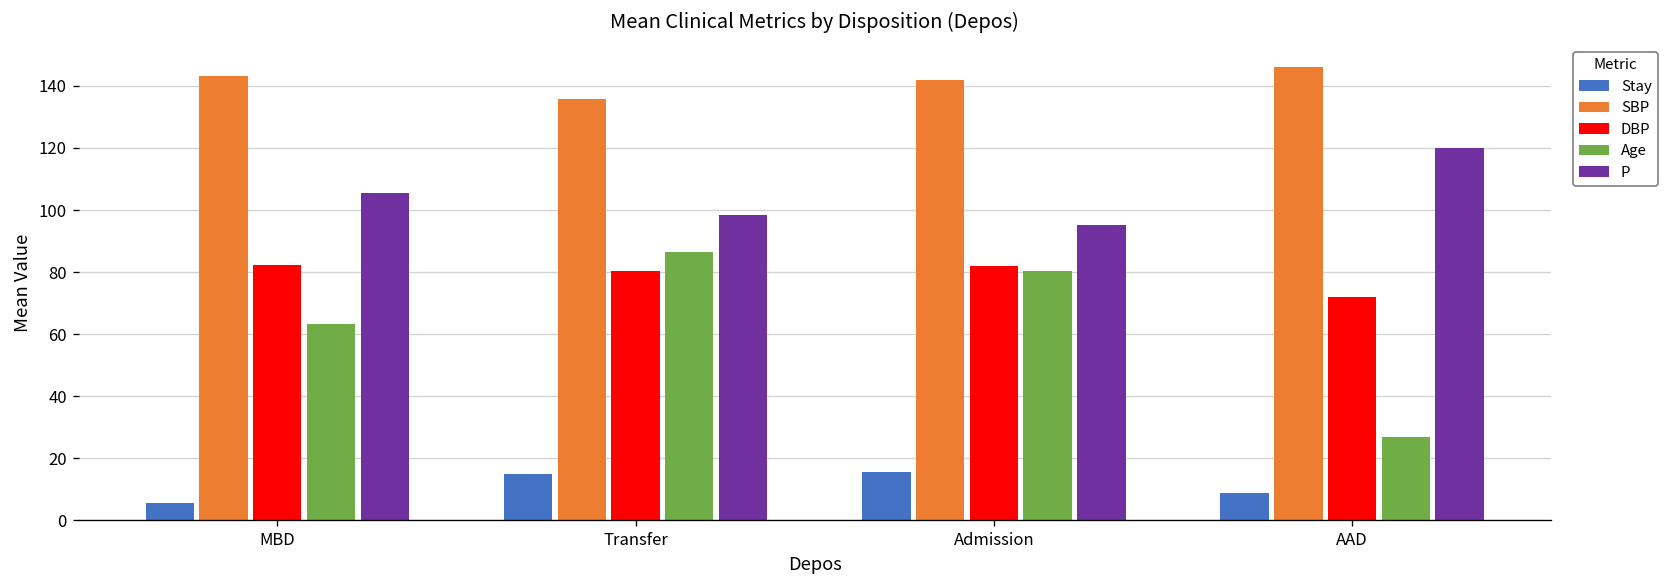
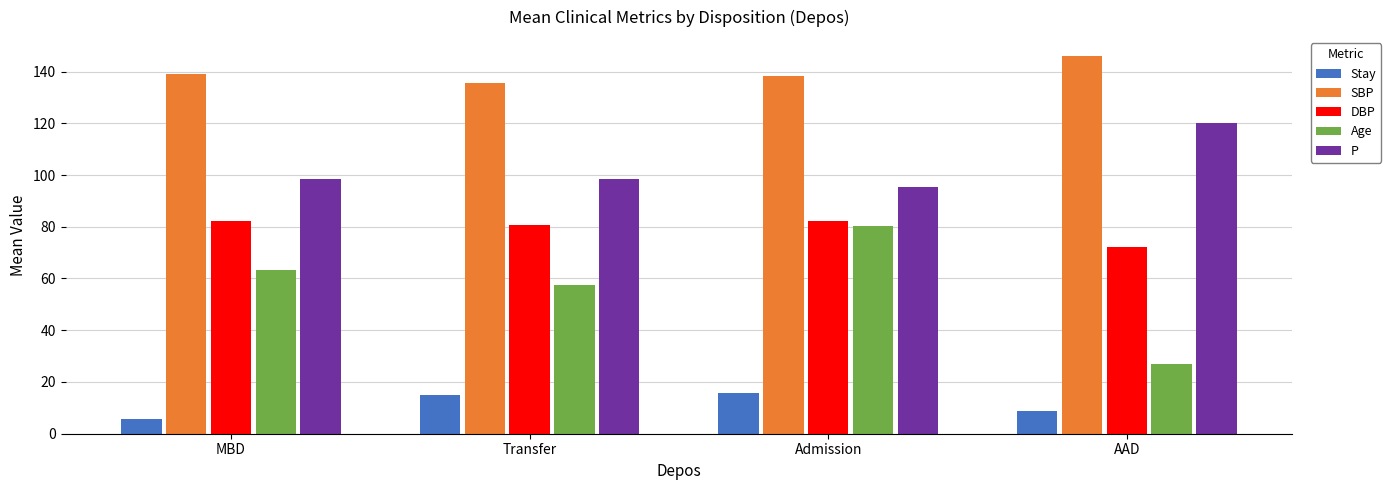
  {
    "Stay": {
      "MBD": 6,
      "Transfer": 15,
      "Admission": 16,
      "AAD": 9
    },
    "SBP": {
-     "MBD": 143,
+     "MBD": 139,
      "Transfer": 136,
-     "Admission": 142,
+     "Admission": 138,
      "AAD": 146
    },
    "DBP": {
      "MBD": 82,
      "Transfer": 81,
      "Admission": 82,
      "AAD": 72
    },
    "Age": {
      "MBD": 63,
-     "Transfer": 86,
+     "Transfer": 57,
      "Admission": 80,
      "AAD": 27
    },
    "P": {
-     "MBD": 106,
+     "MBD": 98,
      "Transfer": 98,
      "Admission": 95,
      "AAD": 120
    }
  }
